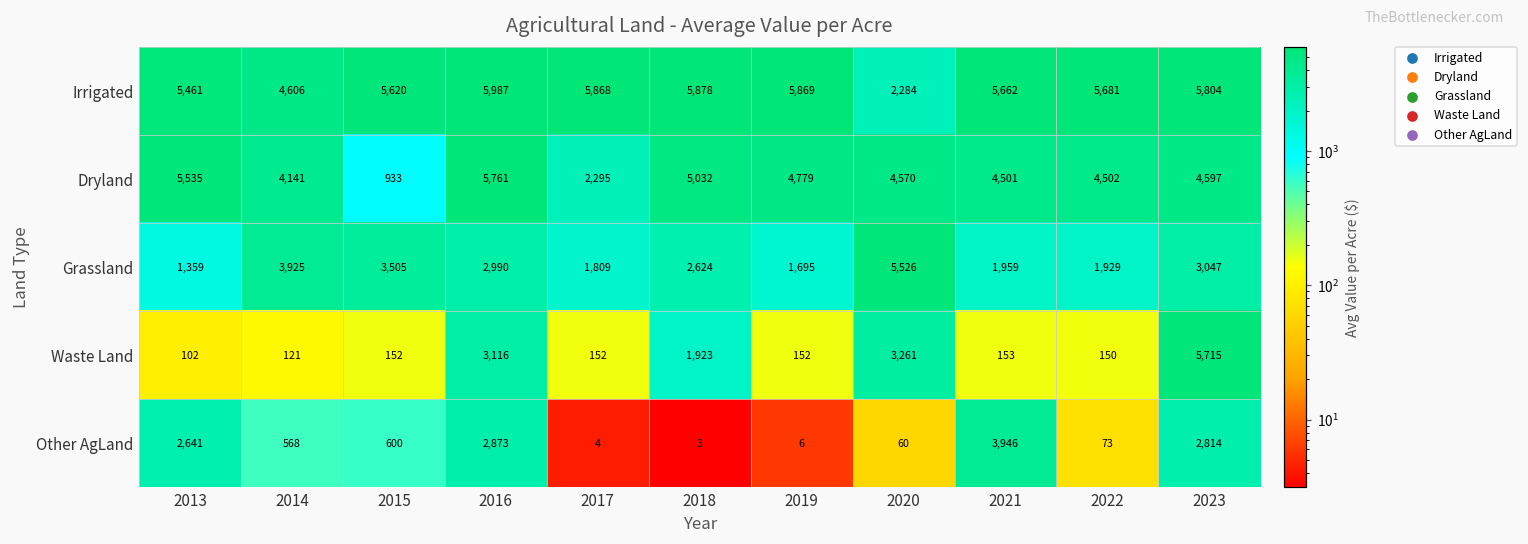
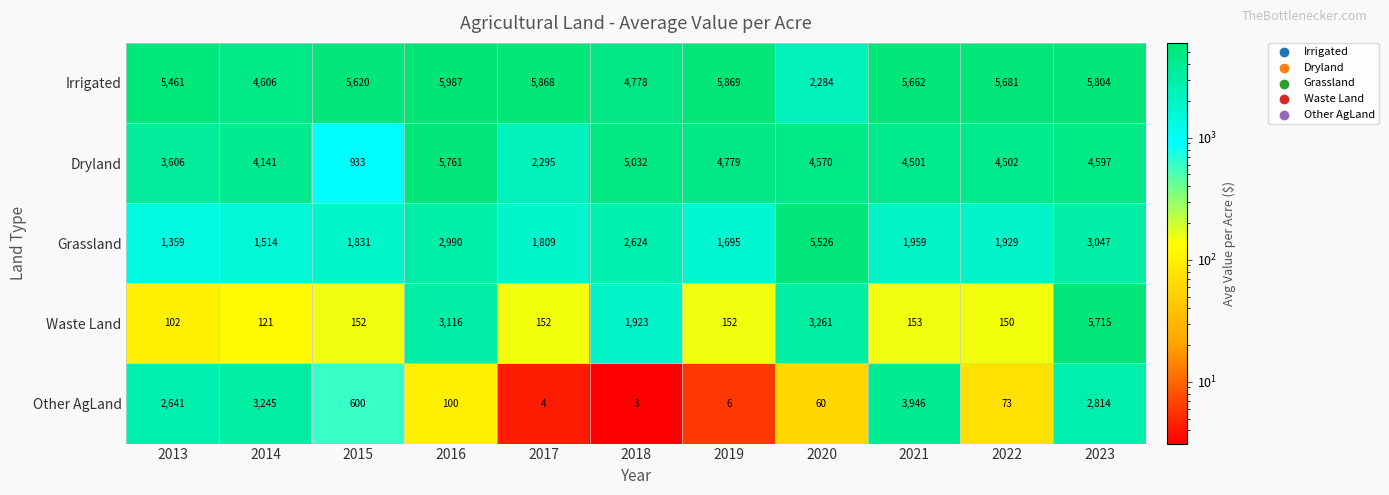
  {
    "Irrigated": {
      "2013": "5,461",
      "2014": "4,606",
      "2015": "5,620",
      "2016": "5,987",
      "2017": "5,868",
-     "2018": "5,878",
+     "2018": "4,778",
      "2019": "5,869",
      "2020": "2,284",
      "2021": "5,662",
      "2022": "5,681",
      "2023": "5,804"
    },
    "Dryland": {
-     "2013": "5,535",
+     "2013": "3,606",
      "2014": "4,141",
      "2015": "933",
      "2016": "5,761",
      "2017": "2,295",
      "2018": "5,032",
      "2019": "4,779",
      "2020": "4,570",
      "2021": "4,501",
      "2022": "4,502",
      "2023": "4,597"
    },
    "Grassland": {
      "2013": "1,359",
-     "2014": "3,925",
-     "2015": "3,505",
+     "2014": "1,514",
+     "2015": "1,831",
      "2016": "2,990",
      "2017": "1,809",
      "2018": "2,624",
      "2019": "1,695",
      "2020": "5,526",
      "2021": "1,959",
      "2022": "1,929",
      "2023": "3,047"
    },
    "Waste Land": {
      "2013": "102",
      "2014": "121",
      "2015": "152",
      "2016": "3,116",
      "2017": "152",
      "2018": "1,923",
      "2019": "152",
      "2020": "3,261",
      "2021": "153",
      "2022": "150",
      "2023": "5,715"
    },
    "Other AgLand": {
      "2013": "2,641",
-     "2014": "568",
+     "2014": "3,245",
      "2015": "600",
-     "2016": "2,873",
+     "2016": "100",
      "2017": "4",
      "2018": "3",
      "2019": "6",
      "2020": "60",
      "2021": "3,946",
      "2022": "73",
      "2023": "2,814"
    }
  }
